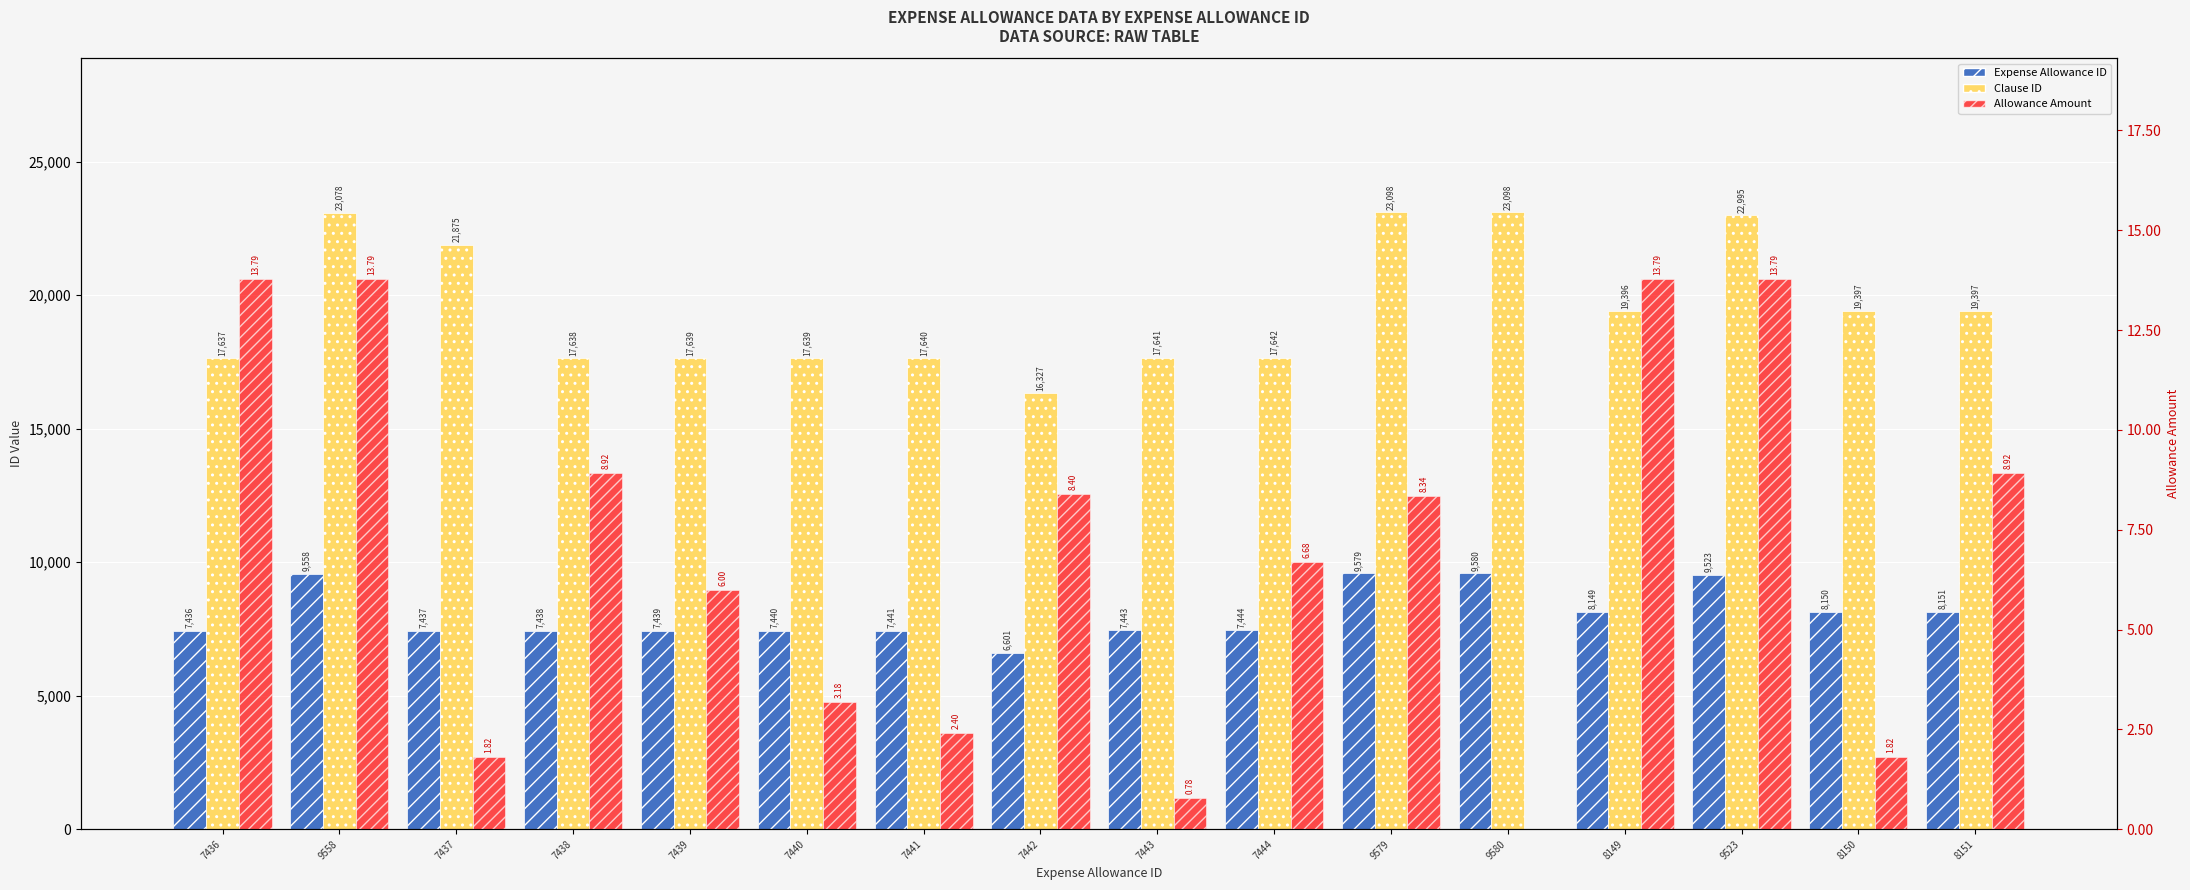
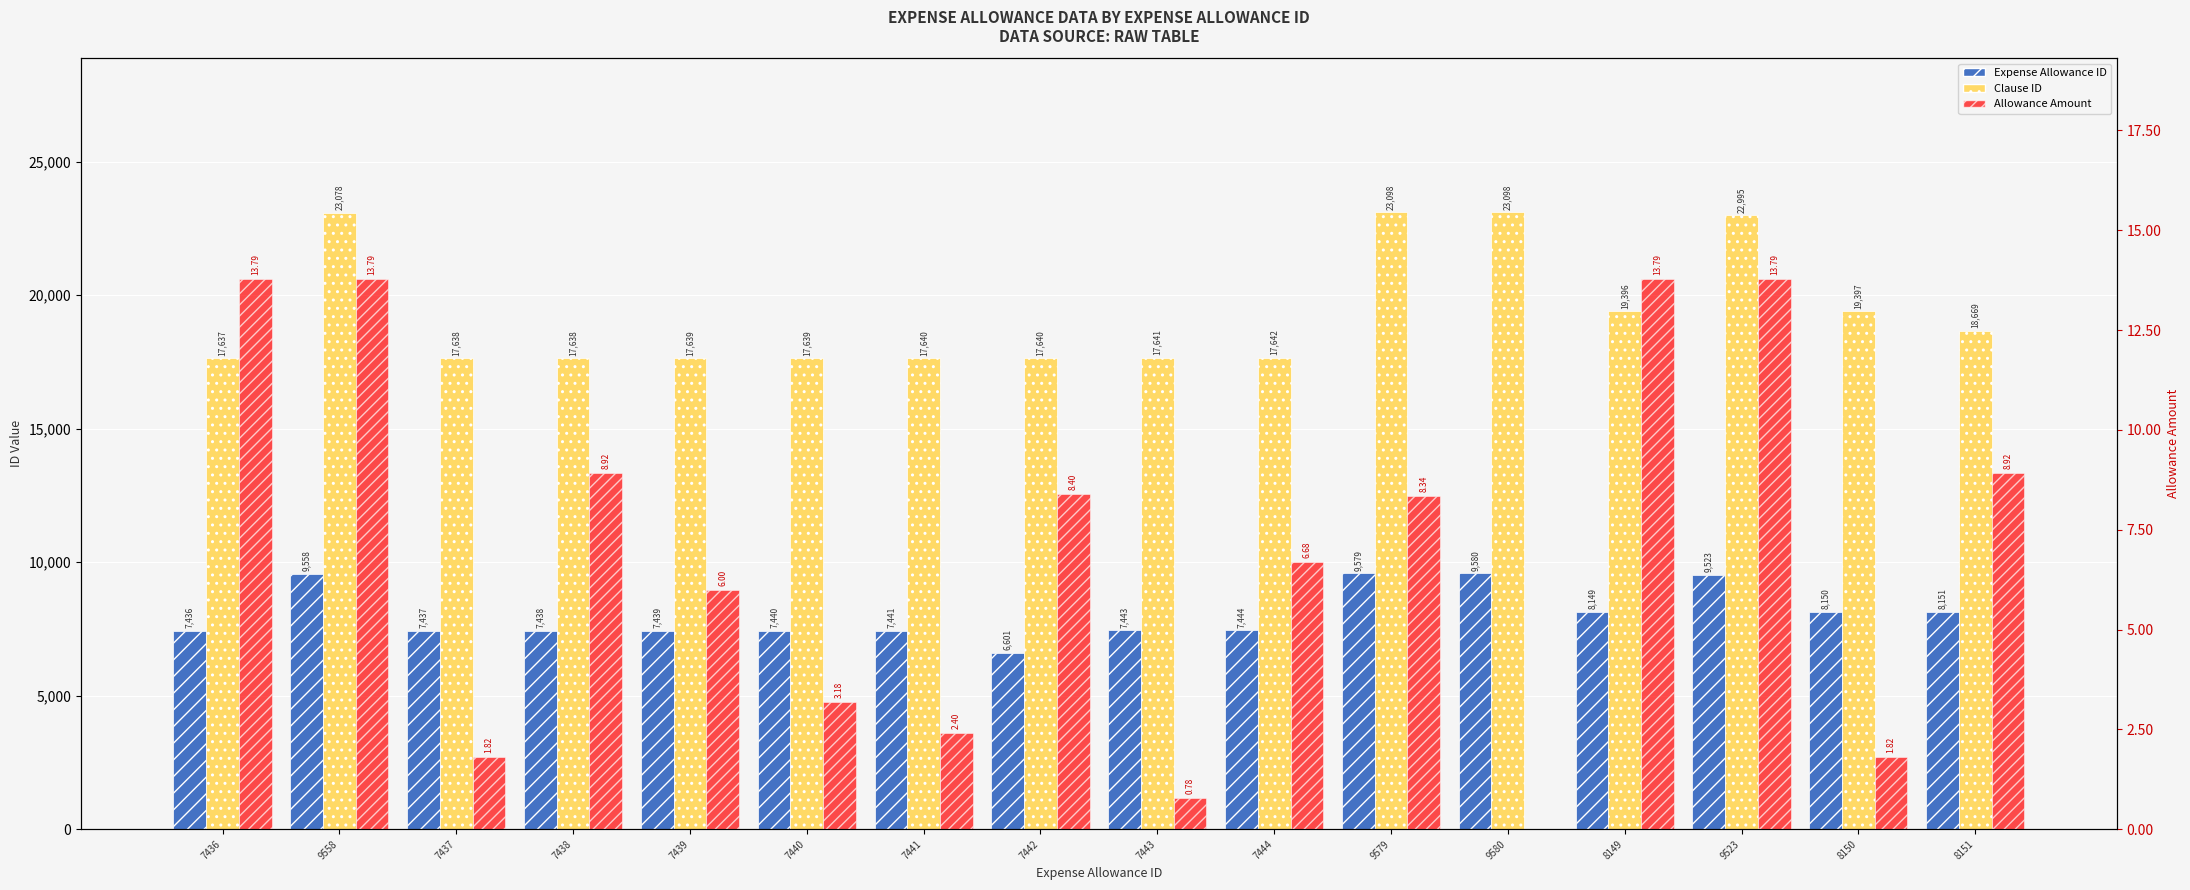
  {
    "Expense Allowance ID": {
      "7436": "7,436",
      "9558": "9,558",
      "7437": "7,437",
      "7438": "7,438",
      "7439": "7,439",
      "7440": "7,440",
      "7441": "7,441",
      "7442": "6,601",
      "7443": "7,443",
      "7444": "7,444",
      "9579": "9,579",
      "9580": "9,580",
      "8149": "8,149",
      "9523": "9,523",
      "8150": "8,150",
      "8151": "8,151"
    },
    "Clause ID": {
      "7436": "17,637",
      "9558": "23,078",
-     "7437": "21,875",
+     "7437": "17,638",
      "7438": "17,638",
      "7439": "17,639",
      "7440": "17,639",
      "7441": "17,640",
-     "7442": "16,327",
+     "7442": "17,640",
      "7443": "17,641",
      "7444": "17,642",
      "9579": "23,098",
      "9580": "23,098",
      "8149": "19,396",
      "9523": "22,995",
      "8150": "19,397",
-     "8151": "19,397"
+     "8151": "18,669"
    },
    "Allowance Amount": {
      "7436": "13.79",
      "9558": "13.79",
      "7437": "1.82",
      "7438": "8.92",
      "7439": "6.00",
      "7440": "3.18",
      "7441": "2.40",
      "7442": "8.40",
      "7443": "0.78",
      "7444": "6.68",
      "9579": "8.34",
      "8149": "13.79",
      "9523": "13.79",
      "8150": "1.82",
      "8151": "8.92"
    }
  }
